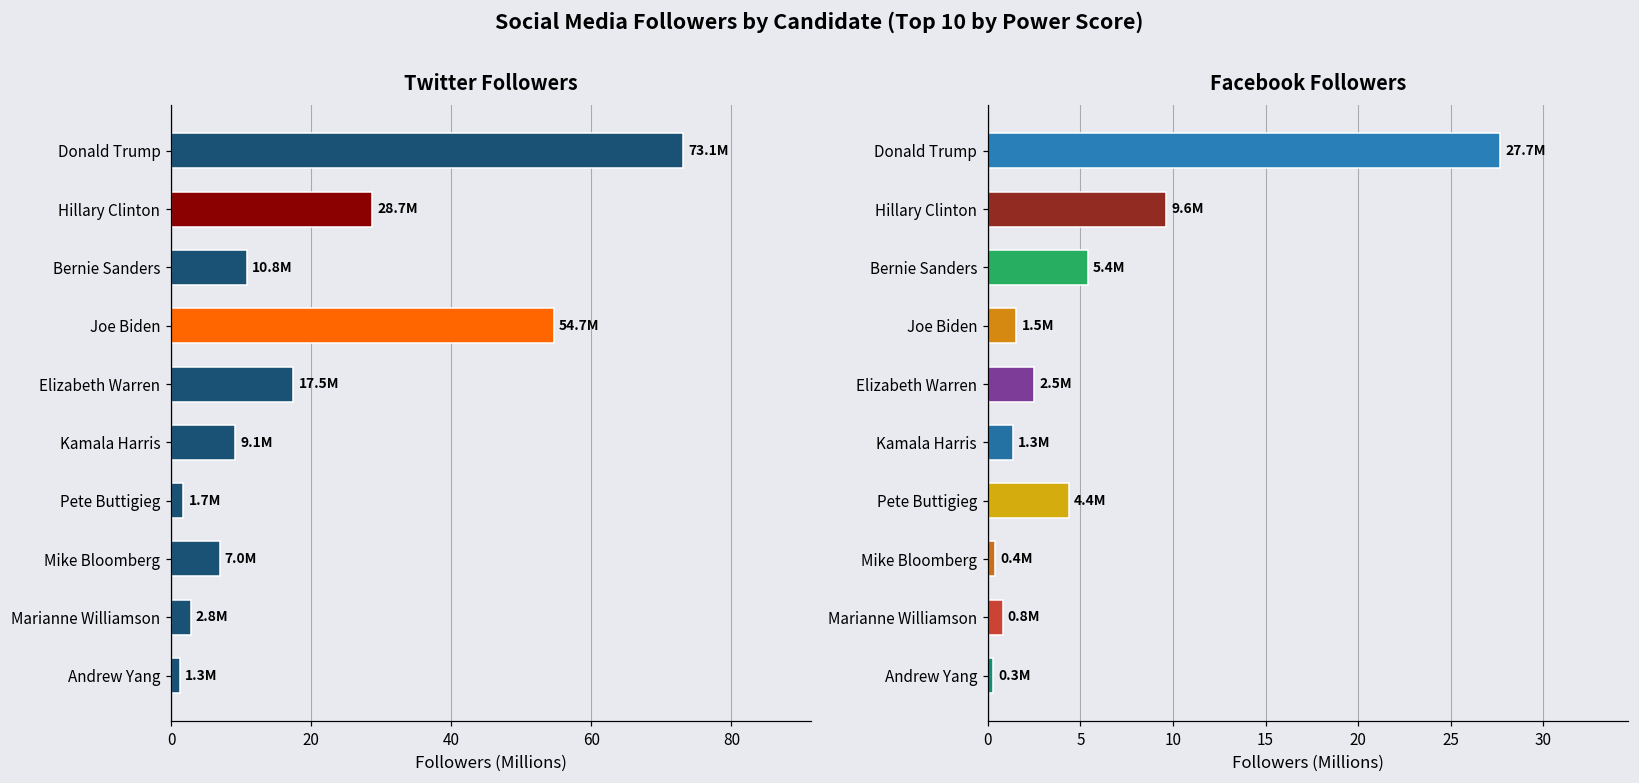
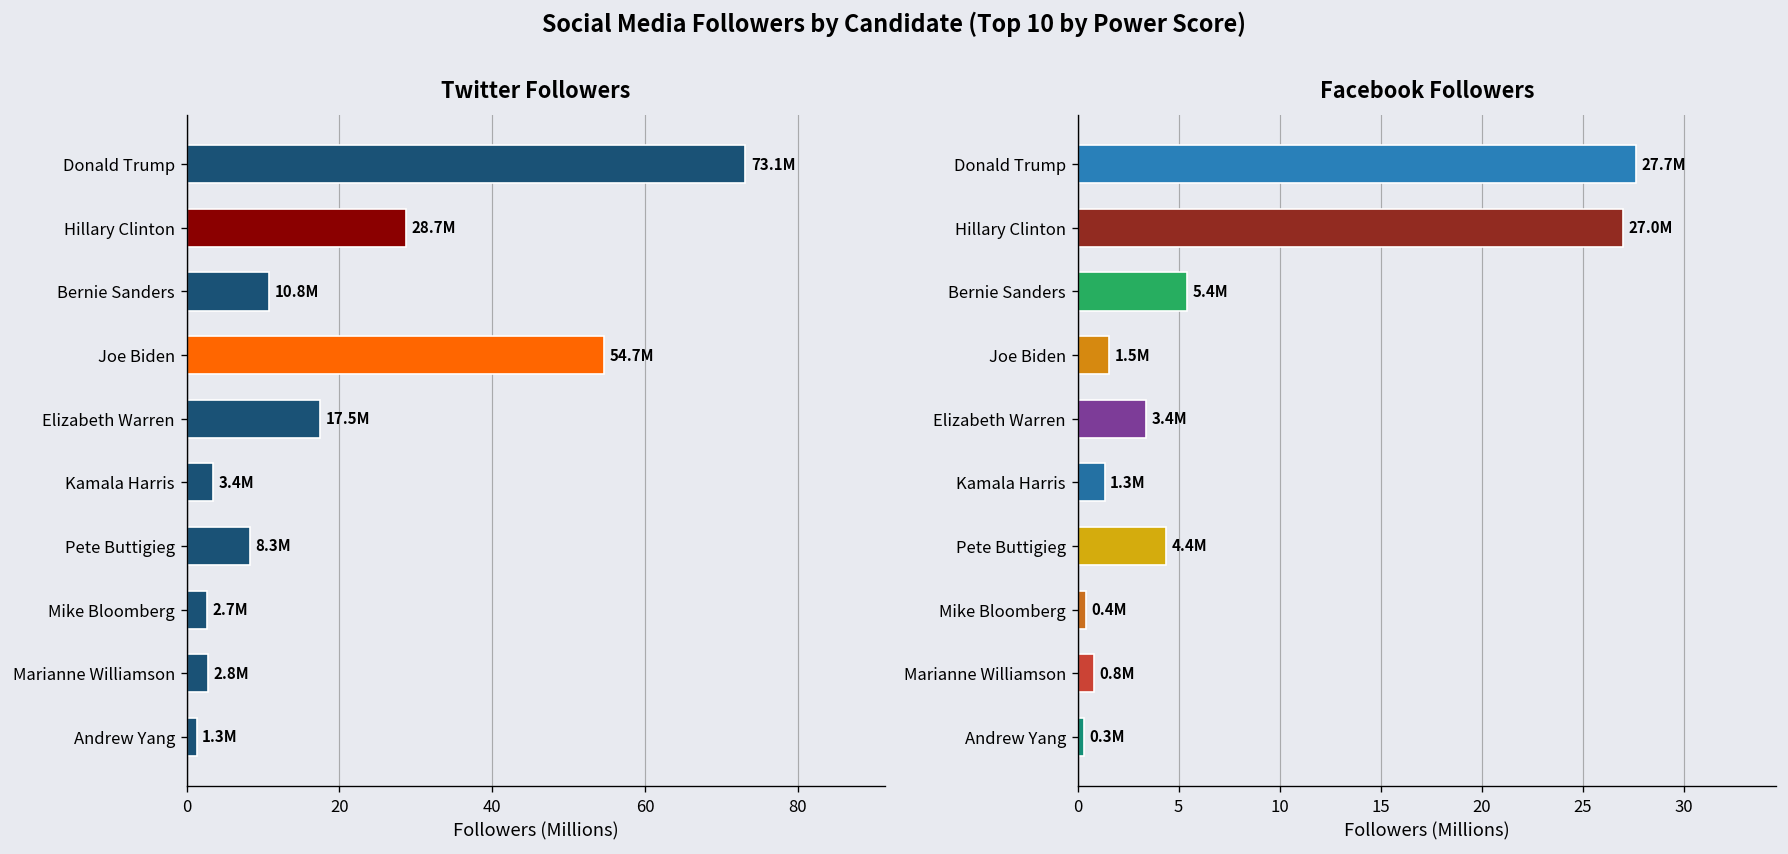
  {
    "Twitter Followers": {
      "Donald Trump": "73.1M",
      "Hillary Clinton": "28.7M",
      "Bernie Sanders": "10.8M",
      "Joe Biden": "54.7M",
      "Elizabeth Warren": "17.5M",
-     "Kamala Harris": "9.1M",
-     "Pete Buttigieg": "1.7M",
-     "Mike Bloomberg": "7.0M",
+     "Kamala Harris": "3.4M",
+     "Pete Buttigieg": "8.3M",
+     "Mike Bloomberg": "2.7M",
      "Marianne Williamson": "2.8M",
      "Andrew Yang": "1.3M"
    },
    "Facebook Followers": {
      "Donald Trump": "27.7M",
-     "Hillary Clinton": "9.6M",
+     "Hillary Clinton": "27.0M",
      "Bernie Sanders": "5.4M",
      "Joe Biden": "1.5M",
-     "Elizabeth Warren": "2.5M",
+     "Elizabeth Warren": "3.4M",
      "Kamala Harris": "1.3M",
      "Pete Buttigieg": "4.4M",
      "Mike Bloomberg": "0.4M",
      "Marianne Williamson": "0.8M",
      "Andrew Yang": "0.3M"
    }
  }
